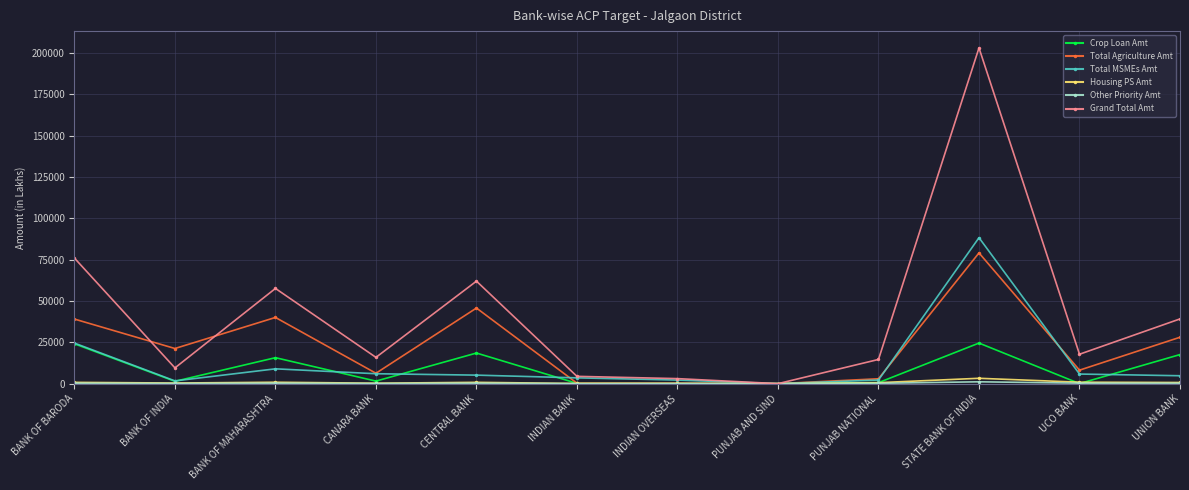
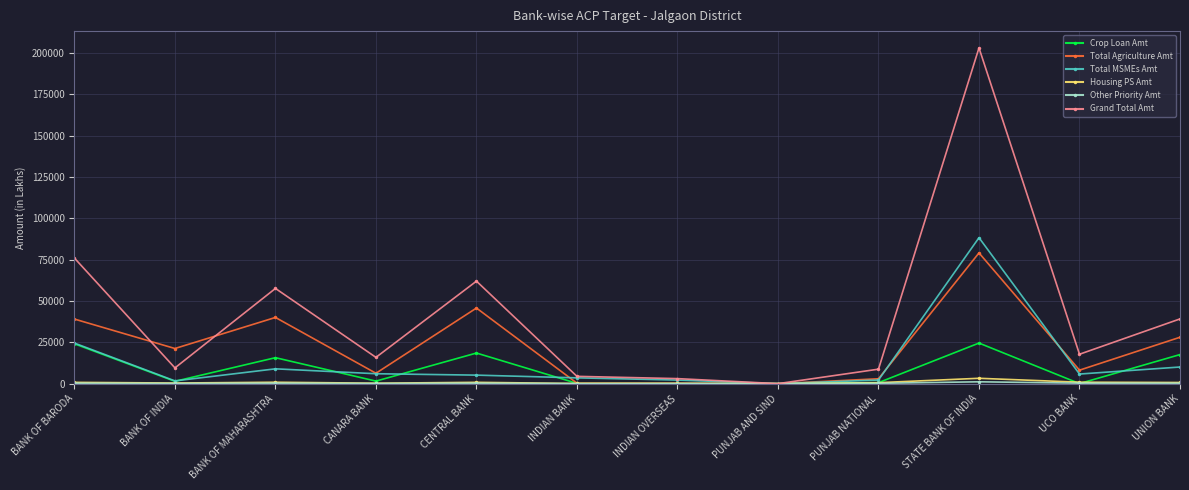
  {
    "Crop Loan Amt": {
      "BANK OF MAHARASHTRA": 16000,
      "CENTRAL BANK": 19000,
      "STATE BANK OF INDIA": 25000,
      "UNION BANK": 18000
    },
    "Total Agriculture Amt": {
      "BANK OF BARODA": 39000,
      "BANK OF INDIA": 21000,
      "BANK OF MAHARASHTRA": 40000,
      "CENTRAL BANK": 46000,
      "STATE BANK OF INDIA": 79000,
      "UCO BANK": 8000,
      "UNION BANK": 28000
    },
    "Total MSMEs Amt": {
      "BANK OF MAHARASHTRA": 9000,
      "CENTRAL BANK": 5000,
      "STATE BANK OF INDIA": 88000,
      "UCO BANK": 6000,
-     "UNION BANK": 5000
+     "UNION BANK": 10000
    },
    "Housing PS Amt": {
      "STATE BANK OF INDIA": 3000
    },
    "Other Priority Amt": {
      "STATE BANK OF INDIA": 1000
    },
    "Grand Total Amt": {
      "BANK OF BARODA": 76000,
      "BANK OF INDIA": 10000,
      "BANK OF MAHARASHTRA": 58000,
      "CANARA BANK": 16000,
      "CENTRAL BANK": 62000,
-     "PUNJAB NATIONAL": 15000,
+     "PUNJAB NATIONAL": 9000,
      "STATE BANK OF INDIA": 203000,
      "UCO BANK": 18000,
      "UNION BANK": 39000
    }
  }
